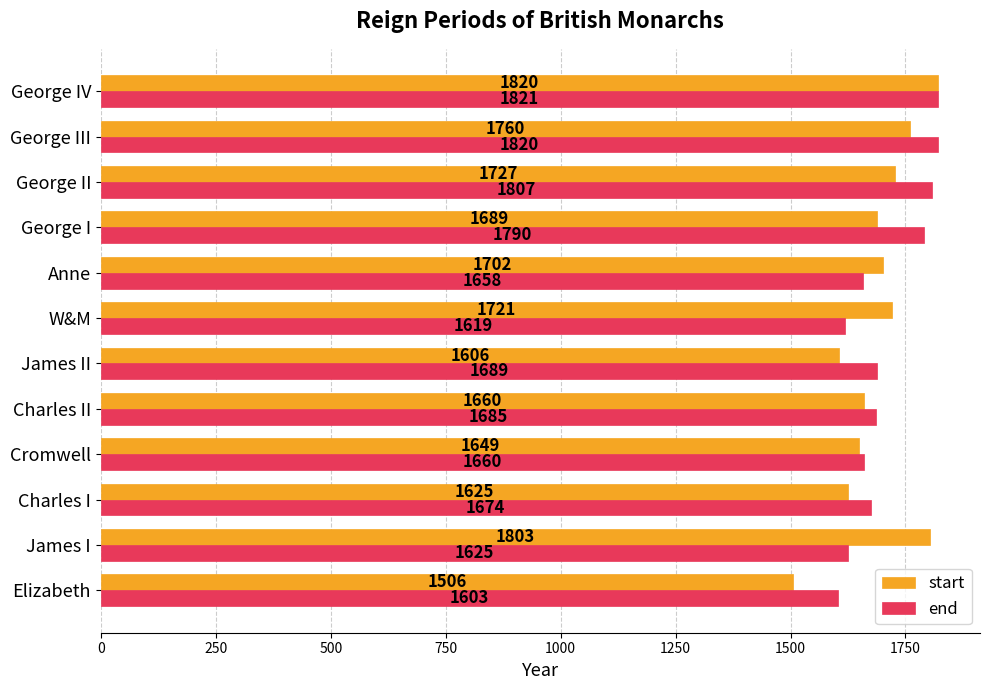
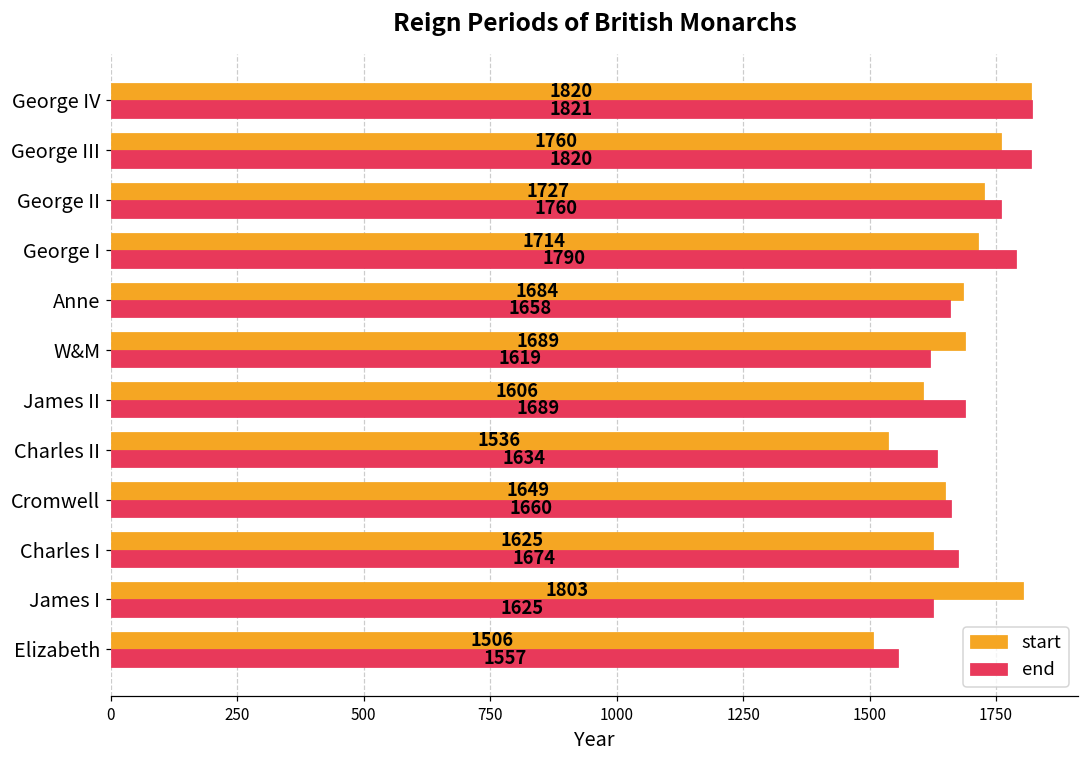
  {
    "start": {
      "George IV": 1820,
      "George III": 1760,
      "George II": 1727,
-     "George I": 1689,
-     "Anne": 1702,
-     "W&M": 1721,
+     "George I": 1714,
+     "Anne": 1684,
+     "W&M": 1689,
      "James II": 1606,
-     "Charles II": 1660,
+     "Charles II": 1536,
      "Cromwell": 1649,
      "Charles I": 1625,
      "James I": 1803,
      "Elizabeth": 1506
    },
    "end": {
      "George IV": 1821,
      "George III": 1820,
-     "George II": 1807,
+     "George II": 1760,
      "George I": 1790,
      "Anne": 1658,
      "W&M": 1619,
      "James II": 1689,
-     "Charles II": 1685,
+     "Charles II": 1634,
      "Cromwell": 1660,
      "Charles I": 1674,
      "James I": 1625,
-     "Elizabeth": 1603
+     "Elizabeth": 1557
    }
  }
